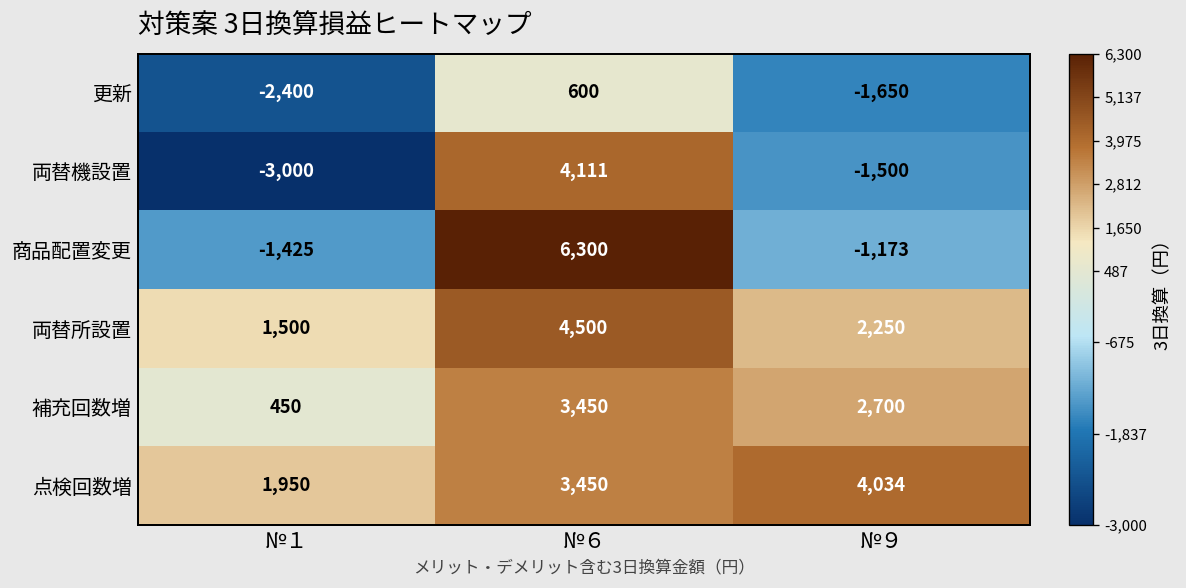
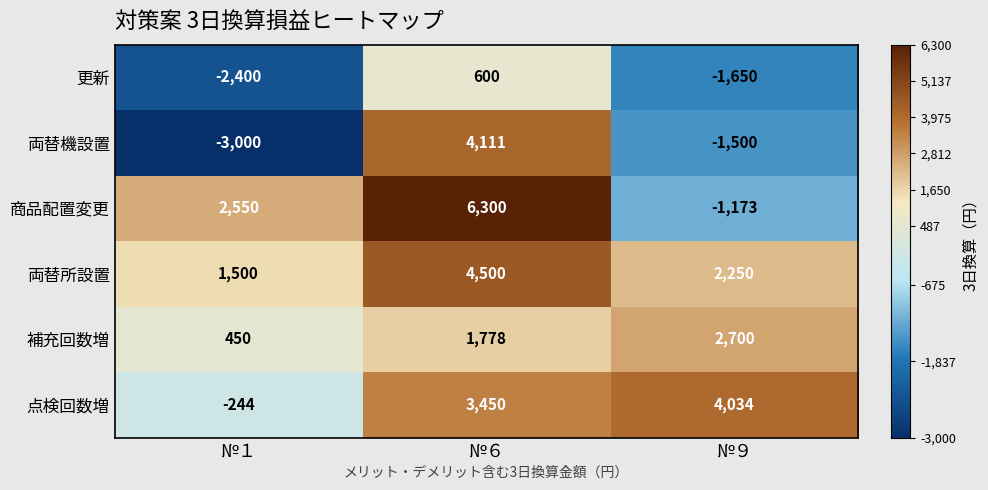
  {
    "更新": {
      "№１": "-2,400",
      "№６": "600",
      "№９": "-1,650"
    },
    "両替機設置": {
      "№１": "-3,000",
      "№６": "4,111",
      "№９": "-1,500"
    },
    "商品配置変更": {
-     "№１": "-1,425",
+     "№１": "2,550",
      "№６": "6,300",
      "№９": "-1,173"
    },
    "両替所設置": {
      "№１": "1,500",
      "№６": "4,500",
      "№９": "2,250"
    },
    "補充回数増": {
      "№１": "450",
-     "№６": "3,450",
+     "№６": "1,778",
      "№９": "2,700"
    },
    "点検回数増": {
-     "№１": "1,950",
+     "№１": "-244",
      "№６": "3,450",
      "№９": "4,034"
    }
  }
